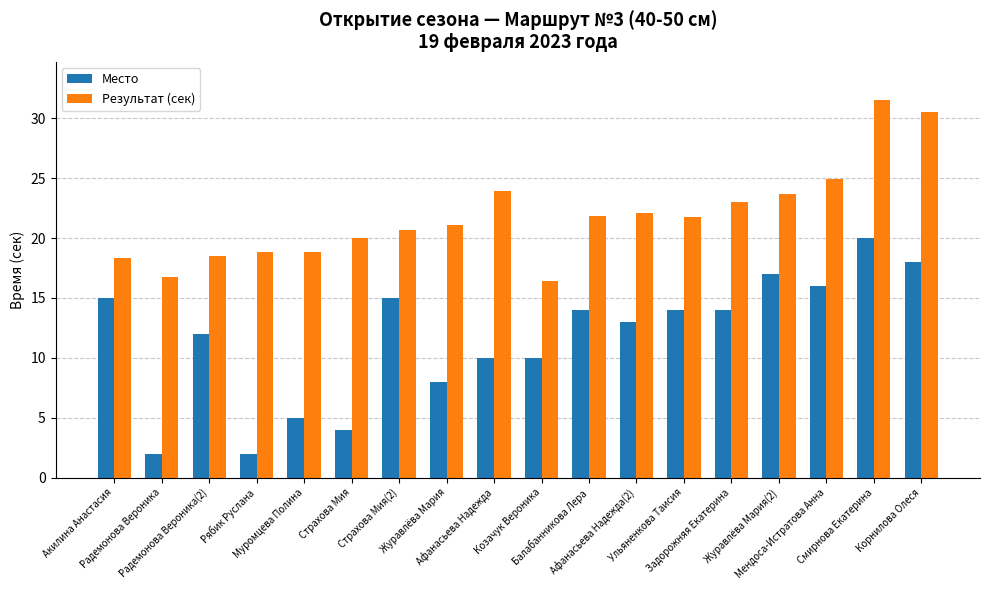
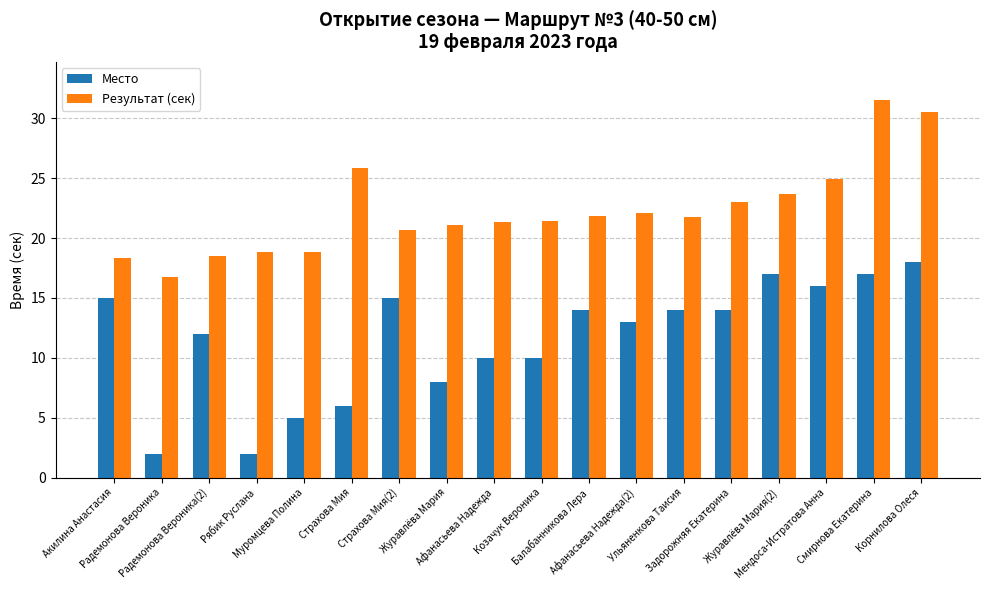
  {
    "Место": {
      "Акилина Анастасия": 15,
      "Радемонова Вероника": 2,
      "Радемонова Вероника(2)": 12,
      "Рябик Руслана": 2,
      "Муромцева Полина": 5,
-     "Страхова Мия": 4,
+     "Страхова Мия": 6,
      "Страхова Мия(2)": 15,
      "Журавлёва Мария": 8,
      "Афанасьева Надежда": 10,
      "Козачук Вероника": 10,
      "Балабанникова Лера": 14,
      "Афанасьева Надежда(2)": 13,
      "Ульяненкова Таисия": 14,
      "Задорожняя Екатерина": 14,
      "Журавлёва Мария(2)": 17,
      "Мендоса-Истратова Анна": 16,
-     "Смирнова Екатерина": 20,
+     "Смирнова Екатерина": 17,
      "Корнилова Олеся": 18
    },
    "Результат (сек)": {
      "Акилина Анастасия": 18.4,
      "Радемонова Вероника": 16.7,
      "Радемонова Вероника(2)": 18.5,
      "Рябик Руслана": 18.9,
      "Муромцева Полина": 18.9,
-     "Страхова Мия": 20.0,
+     "Страхова Мия": 25.9,
      "Страхова Мия(2)": 20.7,
      "Журавлёва Мария": 21.1,
-     "Афанасьева Надежда": 23.9,
-     "Козачук Вероника": 16.4,
+     "Афанасьева Надежда": 21.4,
+     "Козачук Вероника": 21.4,
      "Балабанникова Лера": 21.9,
      "Афанасьева Надежда(2)": 22.1,
      "Ульяненкова Таисия": 21.7,
      "Задорожняя Екатерина": 23.0,
      "Журавлёва Мария(2)": 23.7,
      "Мендоса-Истратова Анна": 24.9,
      "Смирнова Екатерина": 31.6,
      "Корнилова Олеся": 30.5
    }
  }
